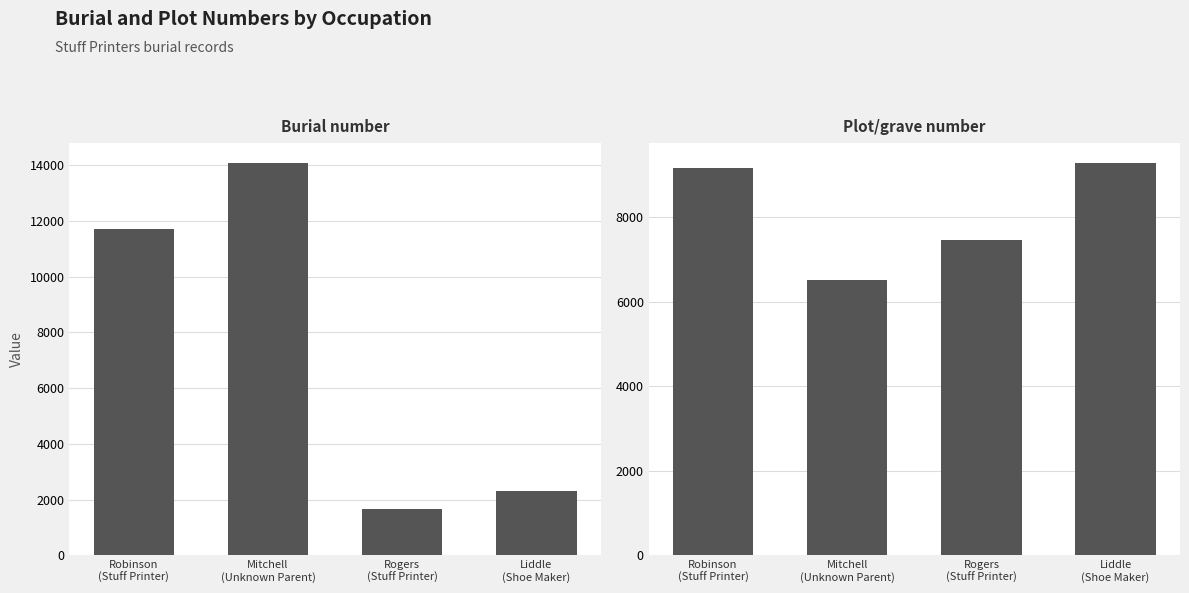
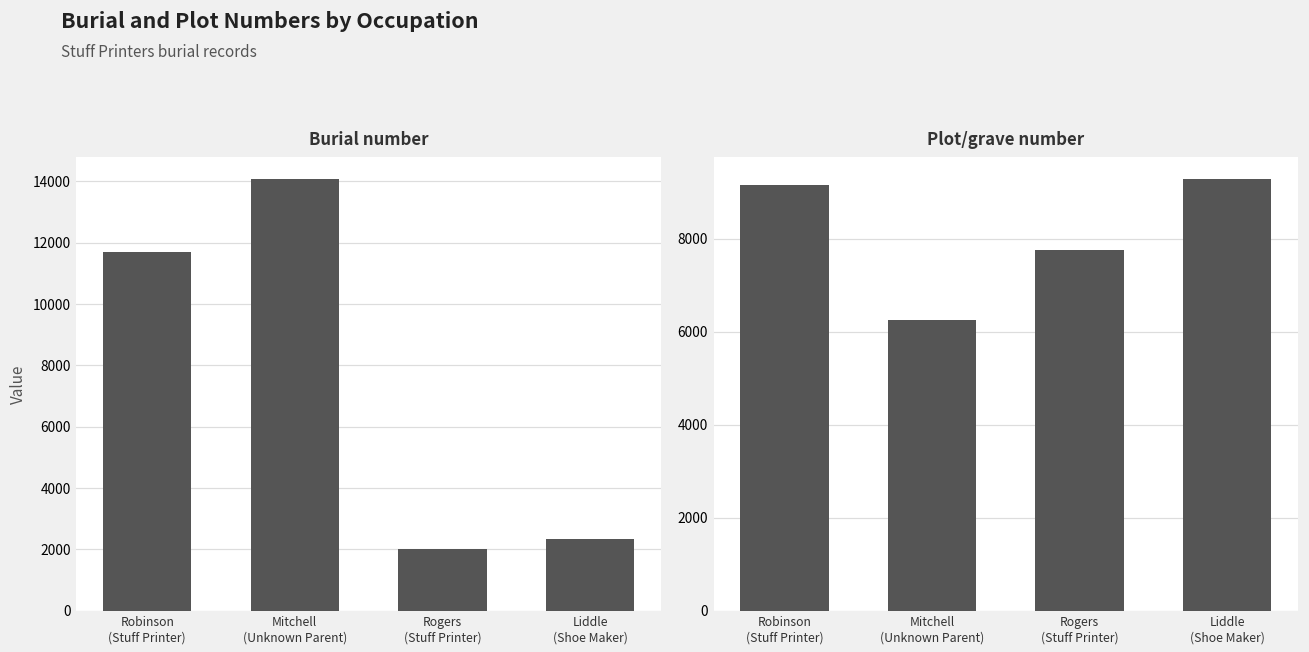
  {
    "Burial number": {
      "Robinson (Stuff Printer)": 11700,
      "Mitchell (Unknown Parent)": 14100,
-     "Rogers (Stuff Printer)": 1700,
+     "Rogers (Stuff Printer)": 2000,
      "Liddle (Shoe Maker)": 2300
    },
    "Plot/grave number": {
      "Robinson (Stuff Printer)": 9200,
-     "Mitchell (Unknown Parent)": 6500,
-     "Rogers (Stuff Printer)": 7500,
+     "Mitchell (Unknown Parent)": 6200,
+     "Rogers (Stuff Printer)": 7800,
      "Liddle (Shoe Maker)": 9300
    }
  }
